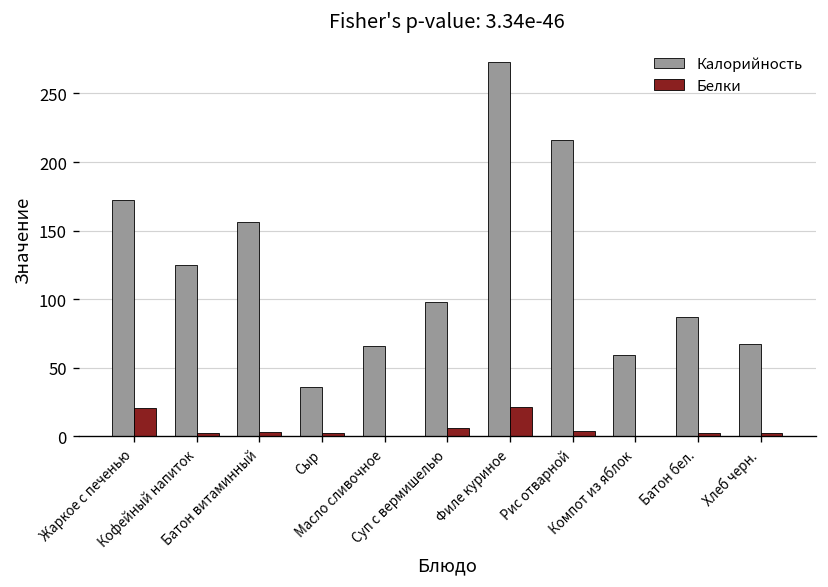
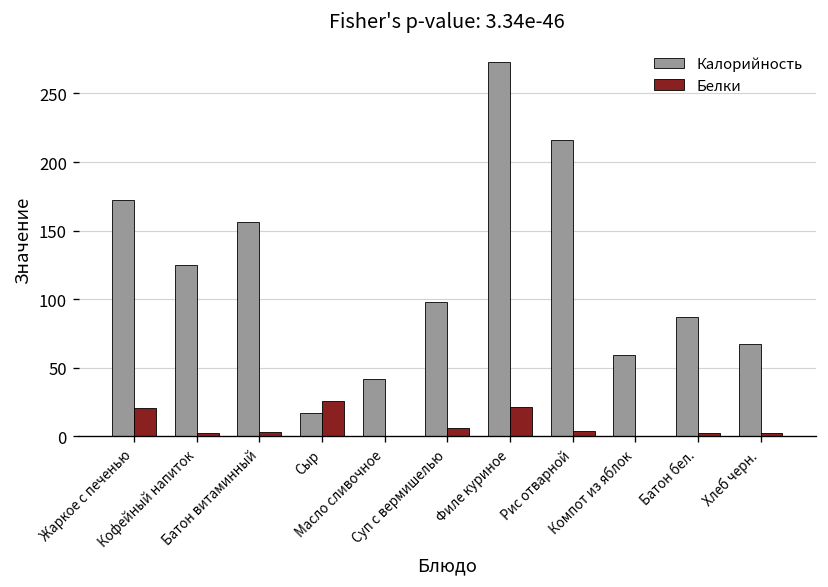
  {
    "Калорийность": {
      "Жаркое с печенью": 172,
      "Кофейный напиток": 125,
      "Батон витаминный": 157,
-     "Сыр": 36,
-     "Масло сливочное": 66,
+     "Сыр": 17,
+     "Масло сливочное": 42,
      "Суп с вермишелью": 98,
      "Филе куриное": 273,
      "Рис отварной": 216,
      "Компот из яблок": 59,
      "Батон бел.": 87,
      "Хлеб черн.": 67
    },
    "Белки": {
      "Жаркое с печенью": 21,
      "Кофейный напиток": 2,
      "Батон витаминный": 3,
-     "Сыр": 2,
+     "Сыр": 26,
      "Суп с вермишелью": 6,
      "Филе куриное": 21,
      "Рис отварной": 4,
      "Батон бел.": 3,
      "Хлеб черн.": 2
    }
  }
